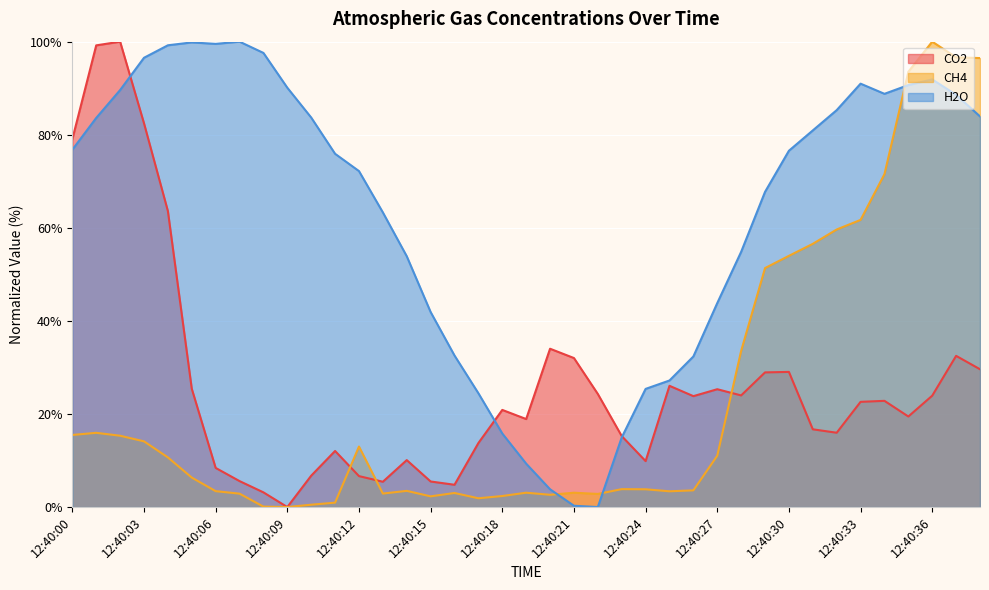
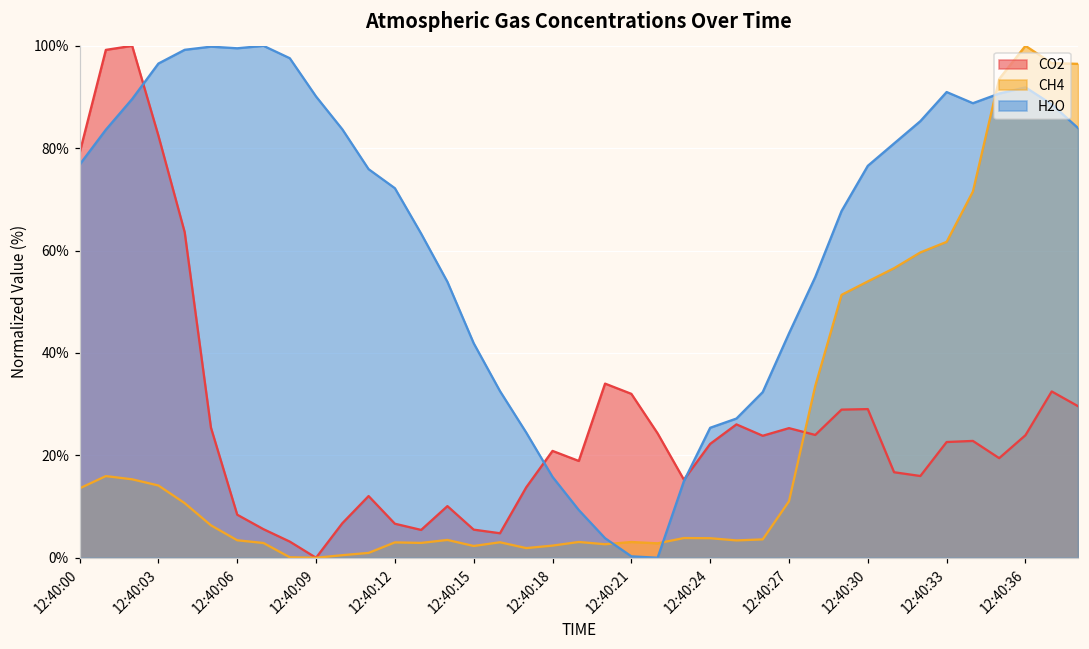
  {
    "CO2": {
      "12:40:00": "79%",
      "12:40:03": "82%",
      "12:40:06": "8%",
      "12:40:12": "7%",
      "12:40:15": "5%",
      "12:40:18": "21%",
      "12:40:21": "32%",
-     "12:40:24": "10%",
+     "12:40:24": "22%",
      "12:40:27": "25%",
      "12:40:30": "29%",
      "12:40:33": "23%",
      "12:40:36": "24%"
    },
    "CH4": {
-     "12:40:00": "15%",
+     "12:40:00": "14%",
      "12:40:03": "14%",
      "12:40:06": "3%",
-     "12:40:12": "13%",
+     "12:40:12": "3%",
      "12:40:15": "2%",
      "12:40:18": "2%",
      "12:40:21": "3%",
      "12:40:24": "4%",
      "12:40:27": "11%",
      "12:40:30": "54%",
      "12:40:33": "62%",
      "12:40:36": "100%"
    },
    "H2O": {
      "12:40:00": "77%",
      "12:40:03": "97%",
      "12:40:06": "100%",
      "12:40:09": "90%",
      "12:40:12": "72%",
      "12:40:15": "42%",
      "12:40:18": "16%",
      "12:40:21": "0%",
      "12:40:24": "25%",
      "12:40:27": "44%",
      "12:40:30": "77%",
      "12:40:33": "91%"
    }
  }
